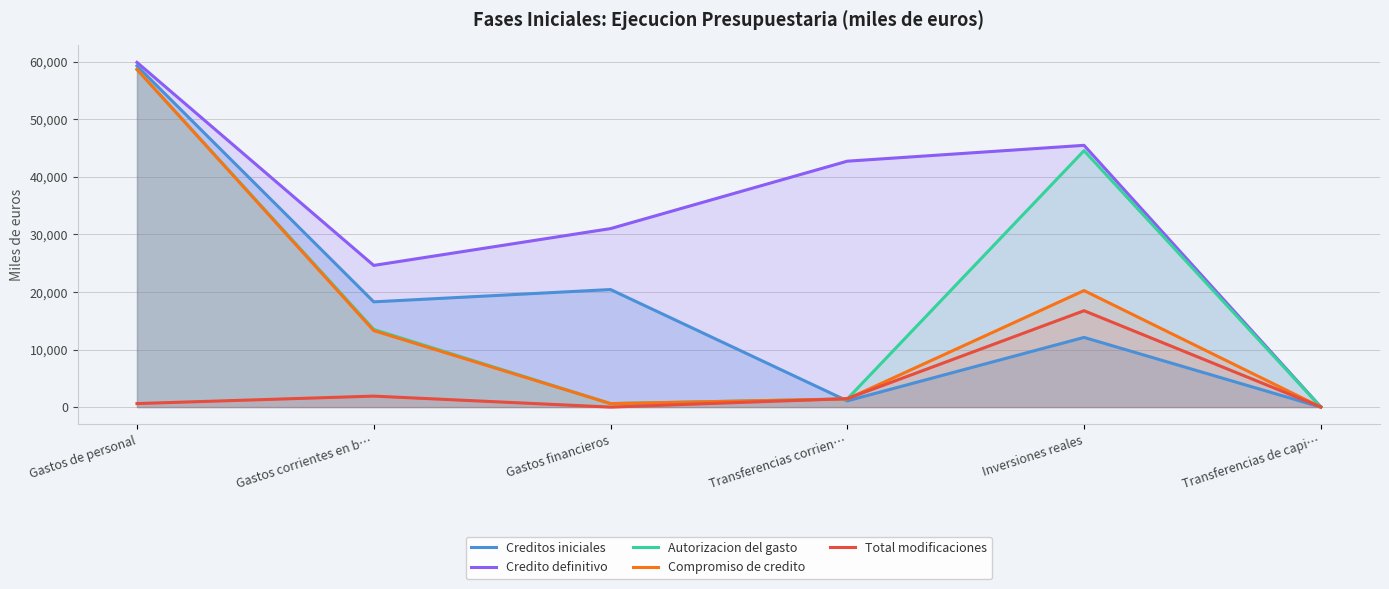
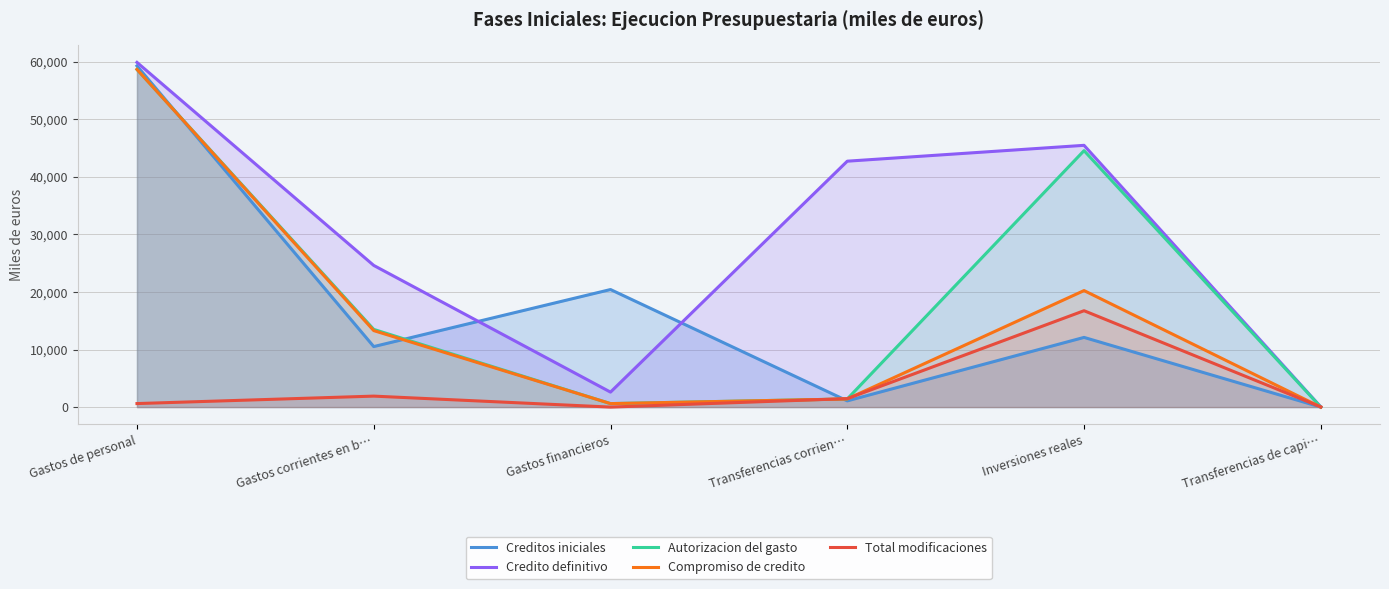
  {
    "Creditos iniciales": {
      "Gastos de personal": "59,000",
-     "Gastos corrientes en b…": "18,000",
+     "Gastos corrientes en b…": "11,000",
      "Gastos financieros": "20,000",
      "Inversiones reales": "12,000"
    },
    "Credito definitivo": {
      "Gastos de personal": "60,000",
      "Gastos corrientes en b…": "25,000",
-     "Gastos financieros": "31,000",
+     "Gastos financieros": "3,000",
      "Transferencias corrien…": "43,000",
      "Inversiones reales": "45,000"
    },
    "Autorizacion del gasto": {
      "Inversiones reales": "45,000"
    }
  }
